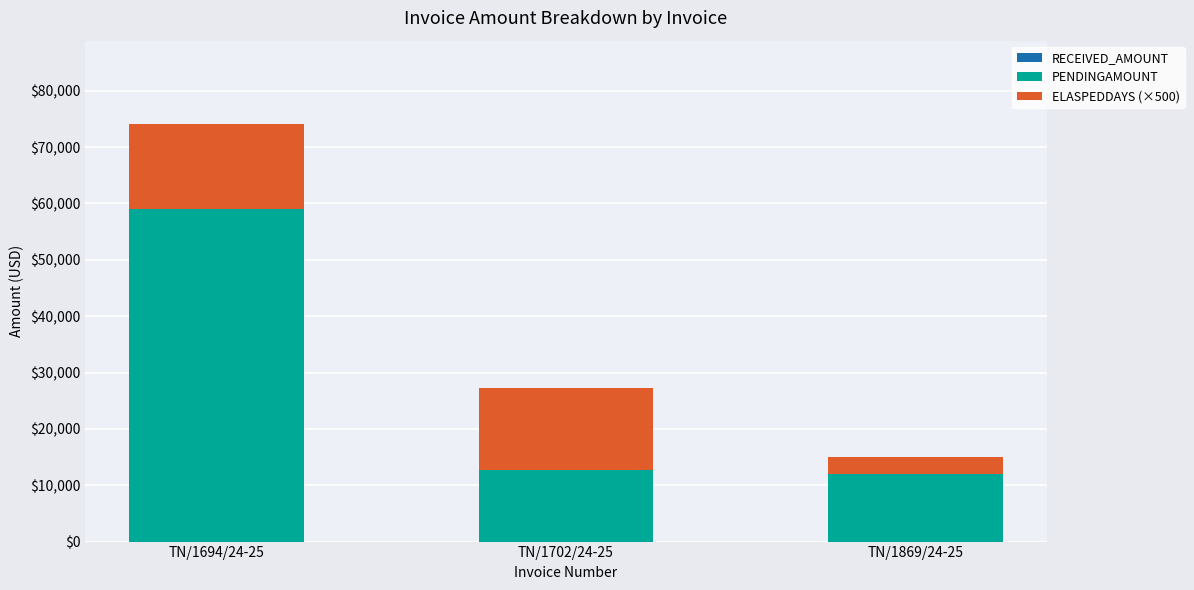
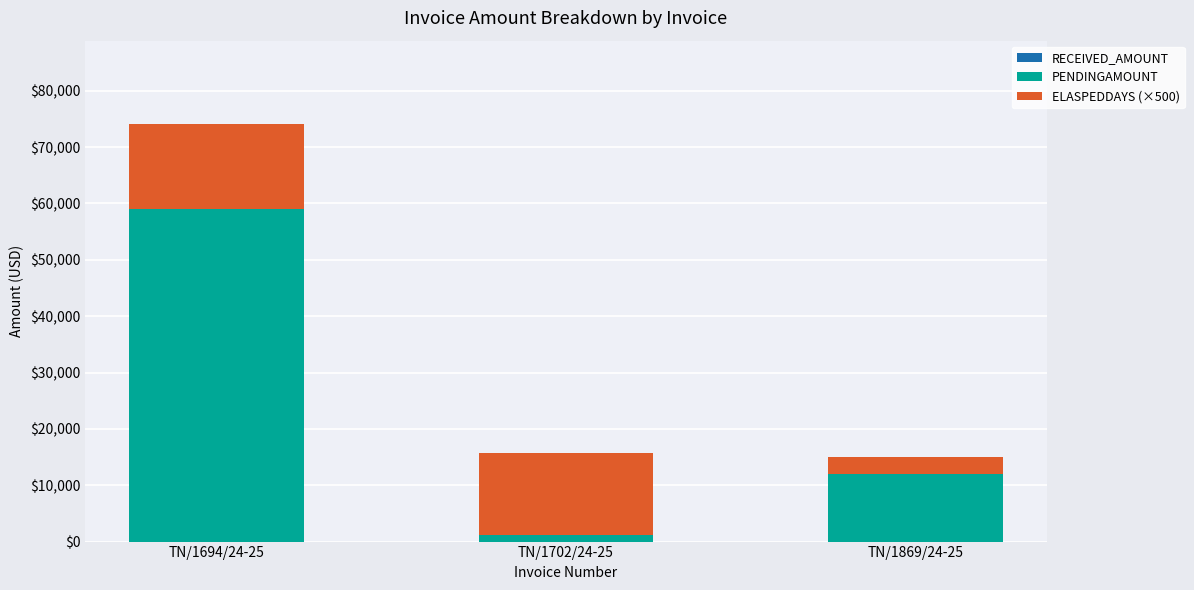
  {
    "RECEIVED_AMOUNT": {
      "TN/1694/24-25": "$0",
      "TN/1702/24-25": "$0",
      "TN/1869/24-25": "$0"
    },
    "PENDINGAMOUNT": {
      "TN/1694/24-25": "$59,000",
-     "TN/1702/24-25": "$13,000",
+     "TN/1702/24-25": "$1,000",
      "TN/1869/24-25": "$12,000"
    },
    "ELASPEDDAYS (×500)": {
      "TN/1694/24-25": "$15,000",
      "TN/1702/24-25": "$15,000",
      "TN/1869/24-25": "$3,000"
    }
  }
